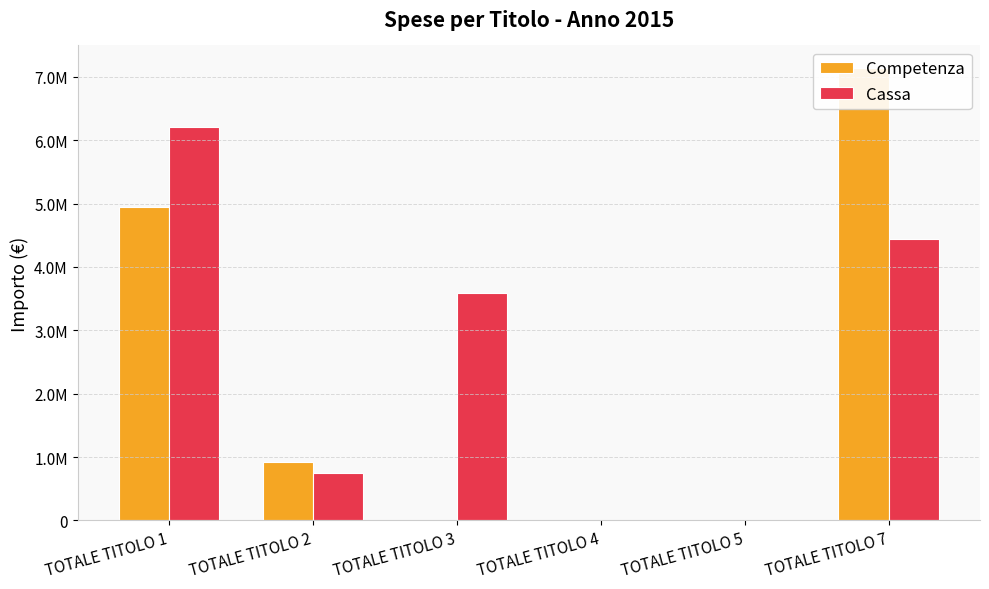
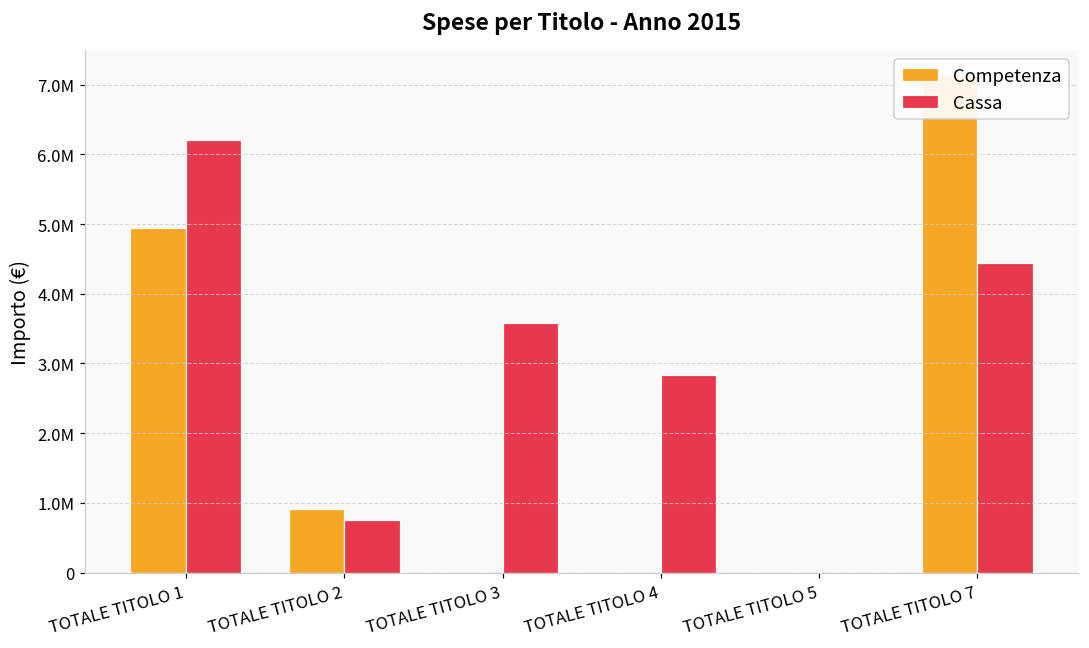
  {
    "Competenza": {
      "TOTALE TITOLO 1": 4900000,
      "TOTALE TITOLO 2": 900000,
      "TOTALE TITOLO 3": 0,
      "TOTALE TITOLO 4": 0,
      "TOTALE TITOLO 5": 0
    },
    "Cassa": {
      "TOTALE TITOLO 1": 6200000,
      "TOTALE TITOLO 2": 800000,
      "TOTALE TITOLO 3": 3600000,
-     "TOTALE TITOLO 4": 0,
+     "TOTALE TITOLO 4": 2800000,
      "TOTALE TITOLO 5": 0,
      "TOTALE TITOLO 7": 4400000
    }
  }
